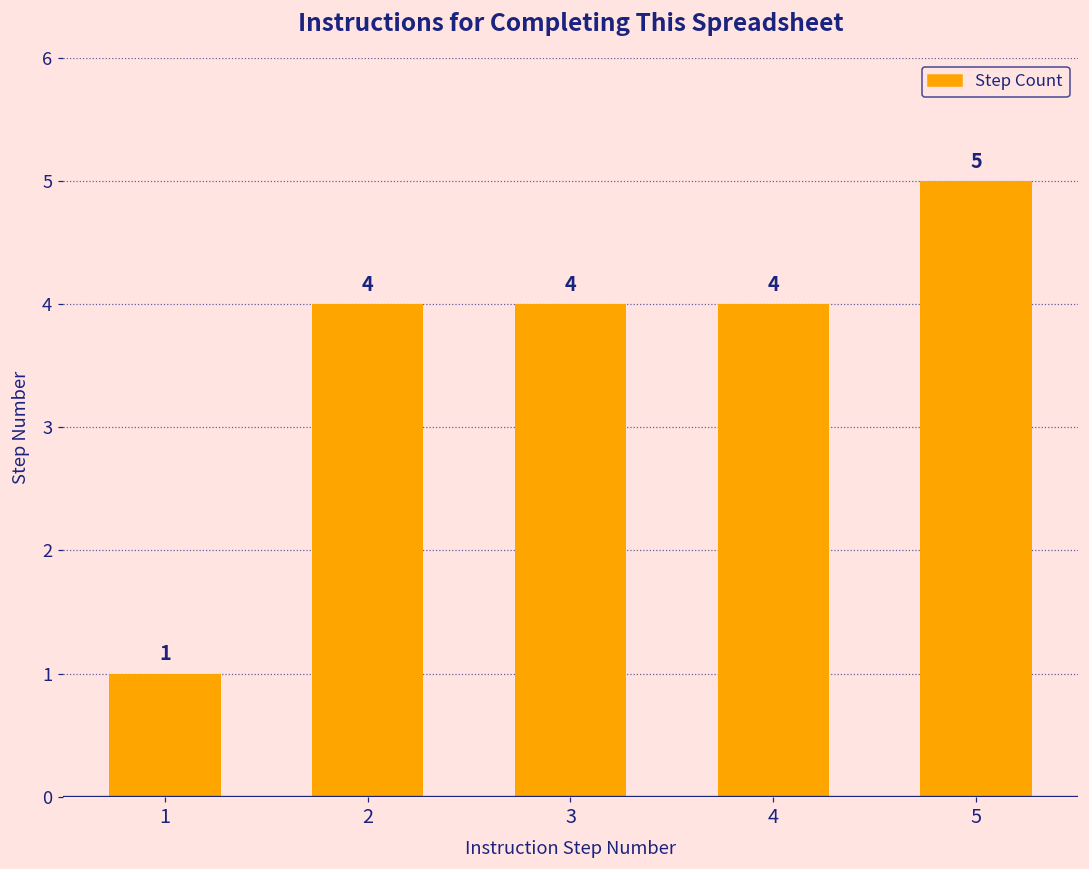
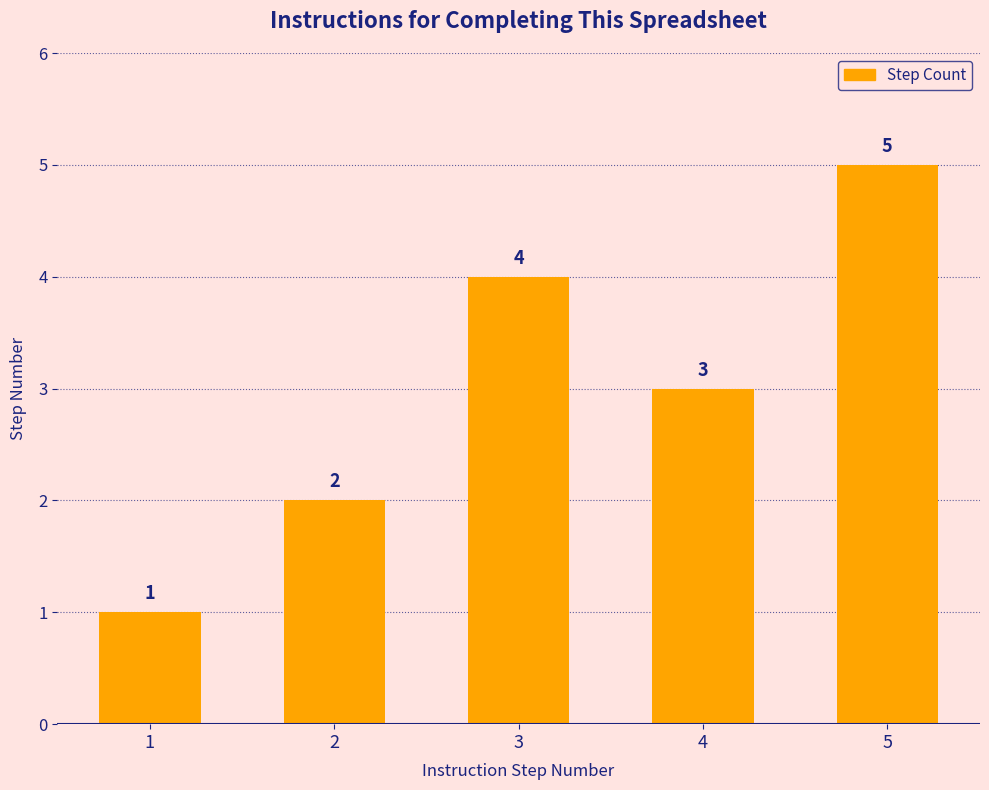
  {
    "1": 1,
-   "2": 4,
+   "2": 2,
    "3": 4,
-   "4": 4,
+   "4": 3,
    "5": 5
  }
